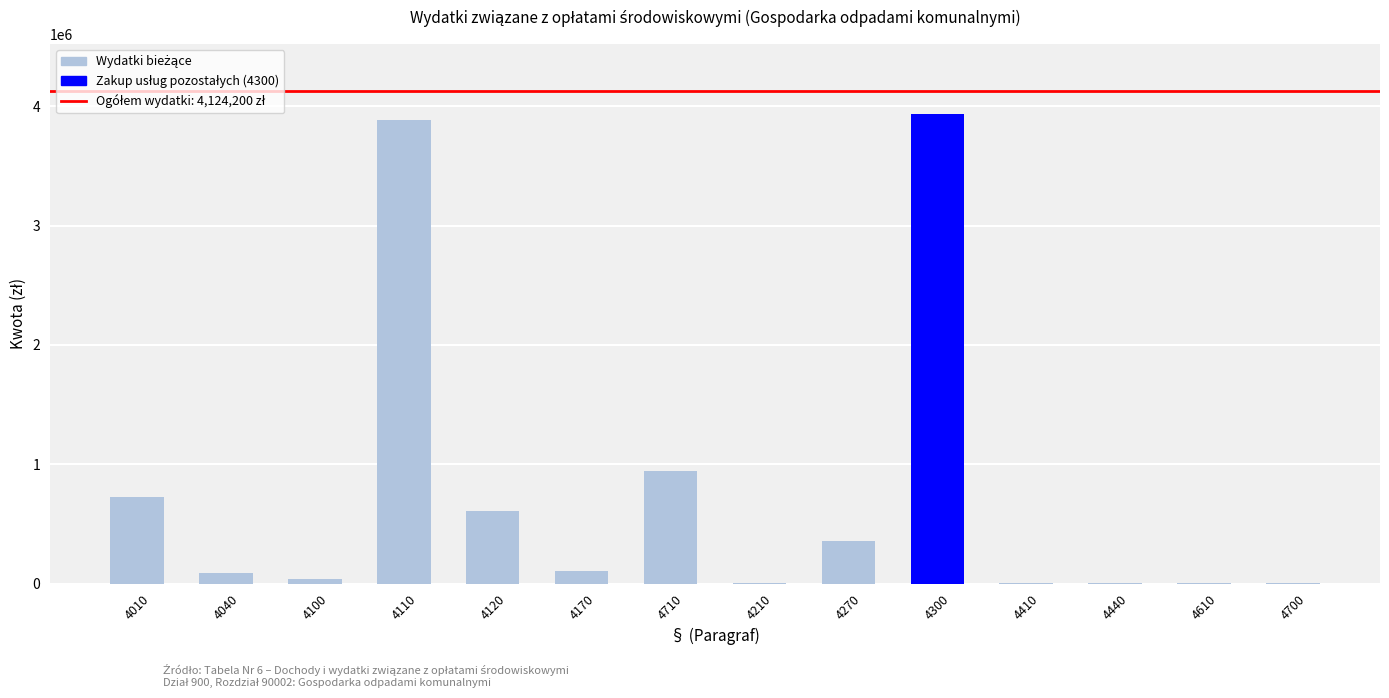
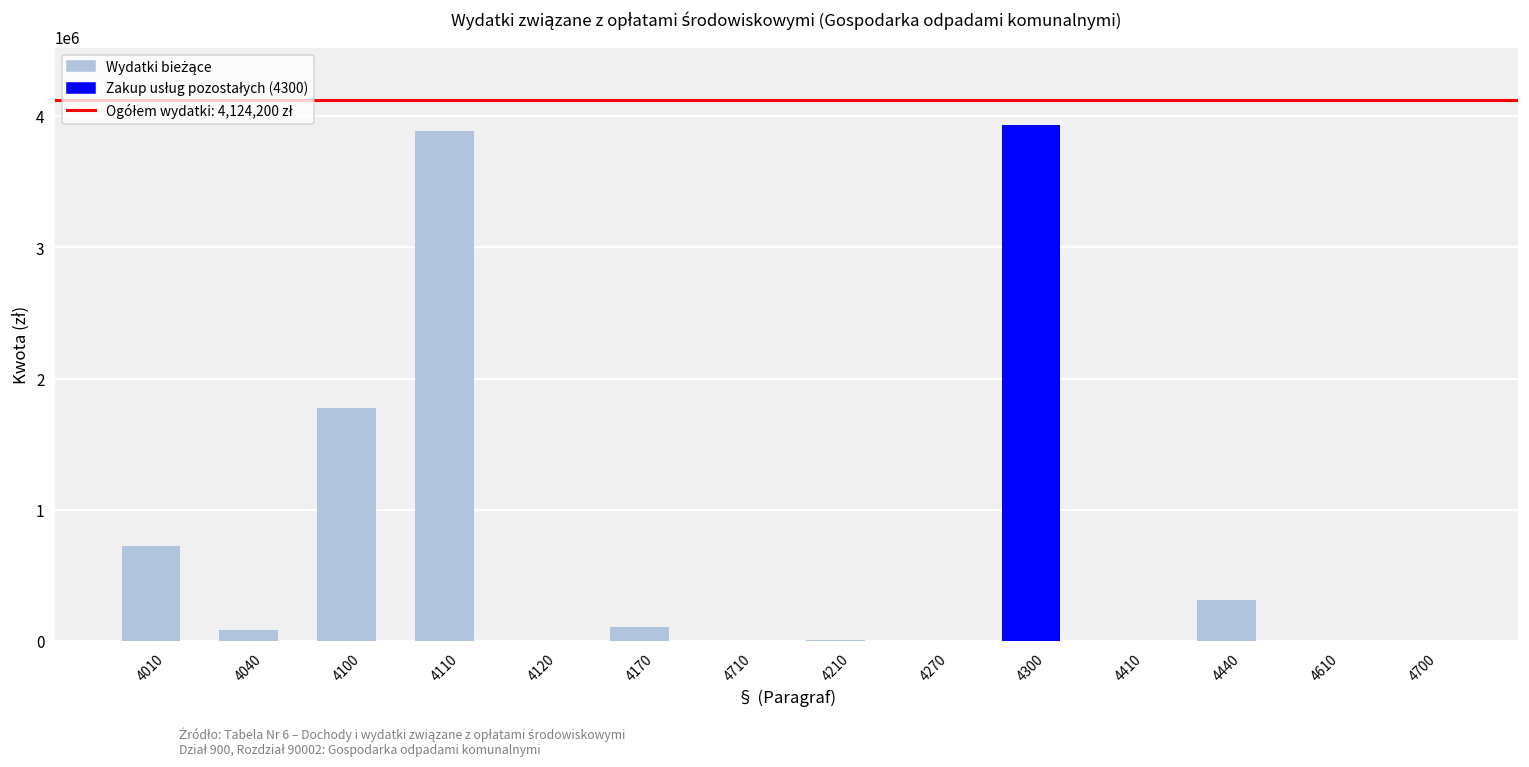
  {
    "4010": 730000,
    "4040": 80000,
-   "4100": 30000,
+   "4100": 1780000,
    "4110": 3890000,
-   "4120": 610000,
+   "4120": 0,
    "4170": 110000,
-   "4710": 940000,
-   "4270": 360000,
+   "4710": 0,
+   "4270": 0,
    "4300": 3930000,
-   "4440": 0
+   "4440": 320000
  }
